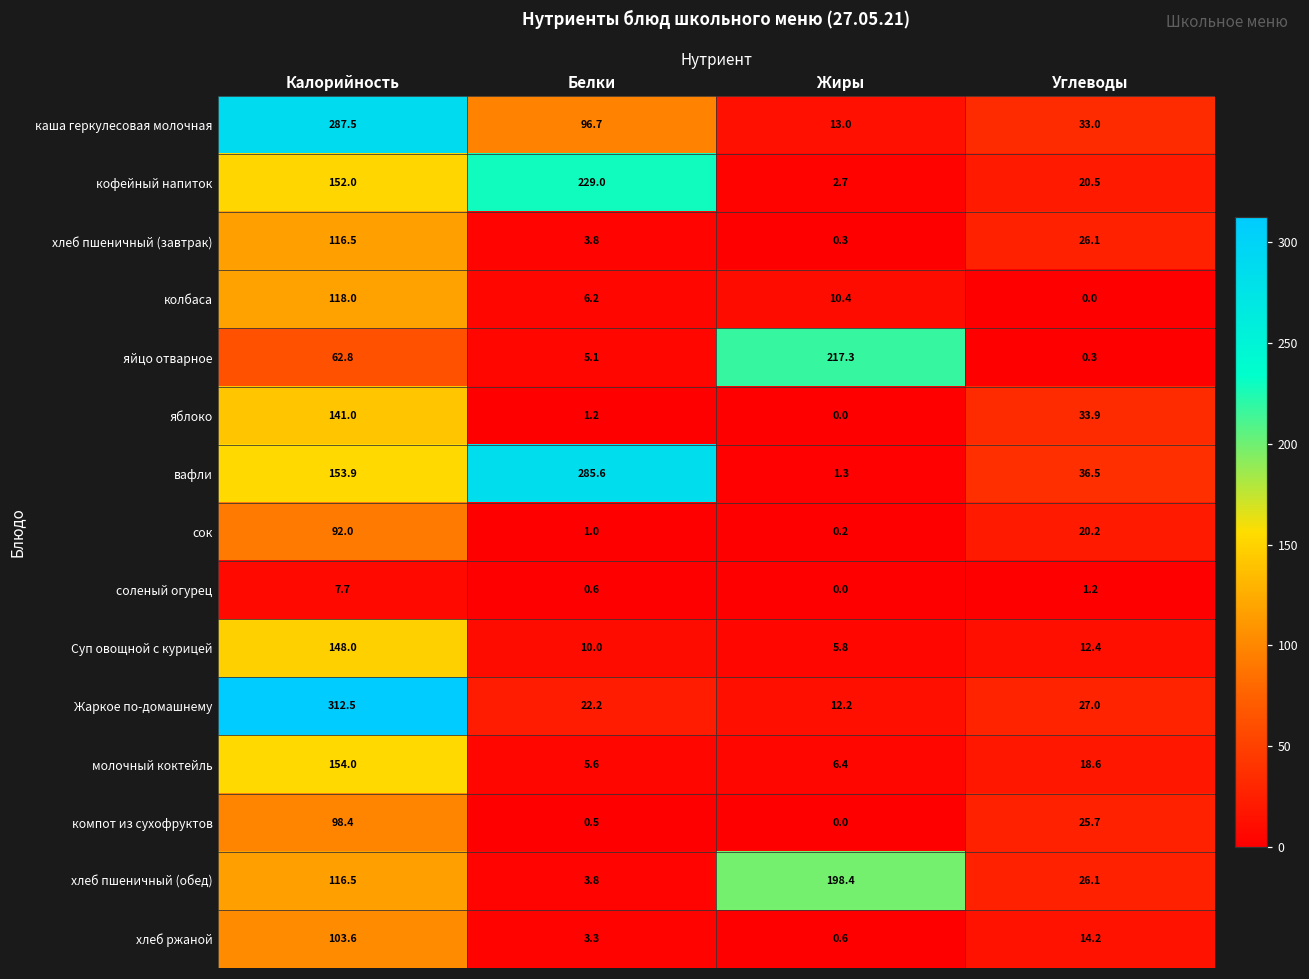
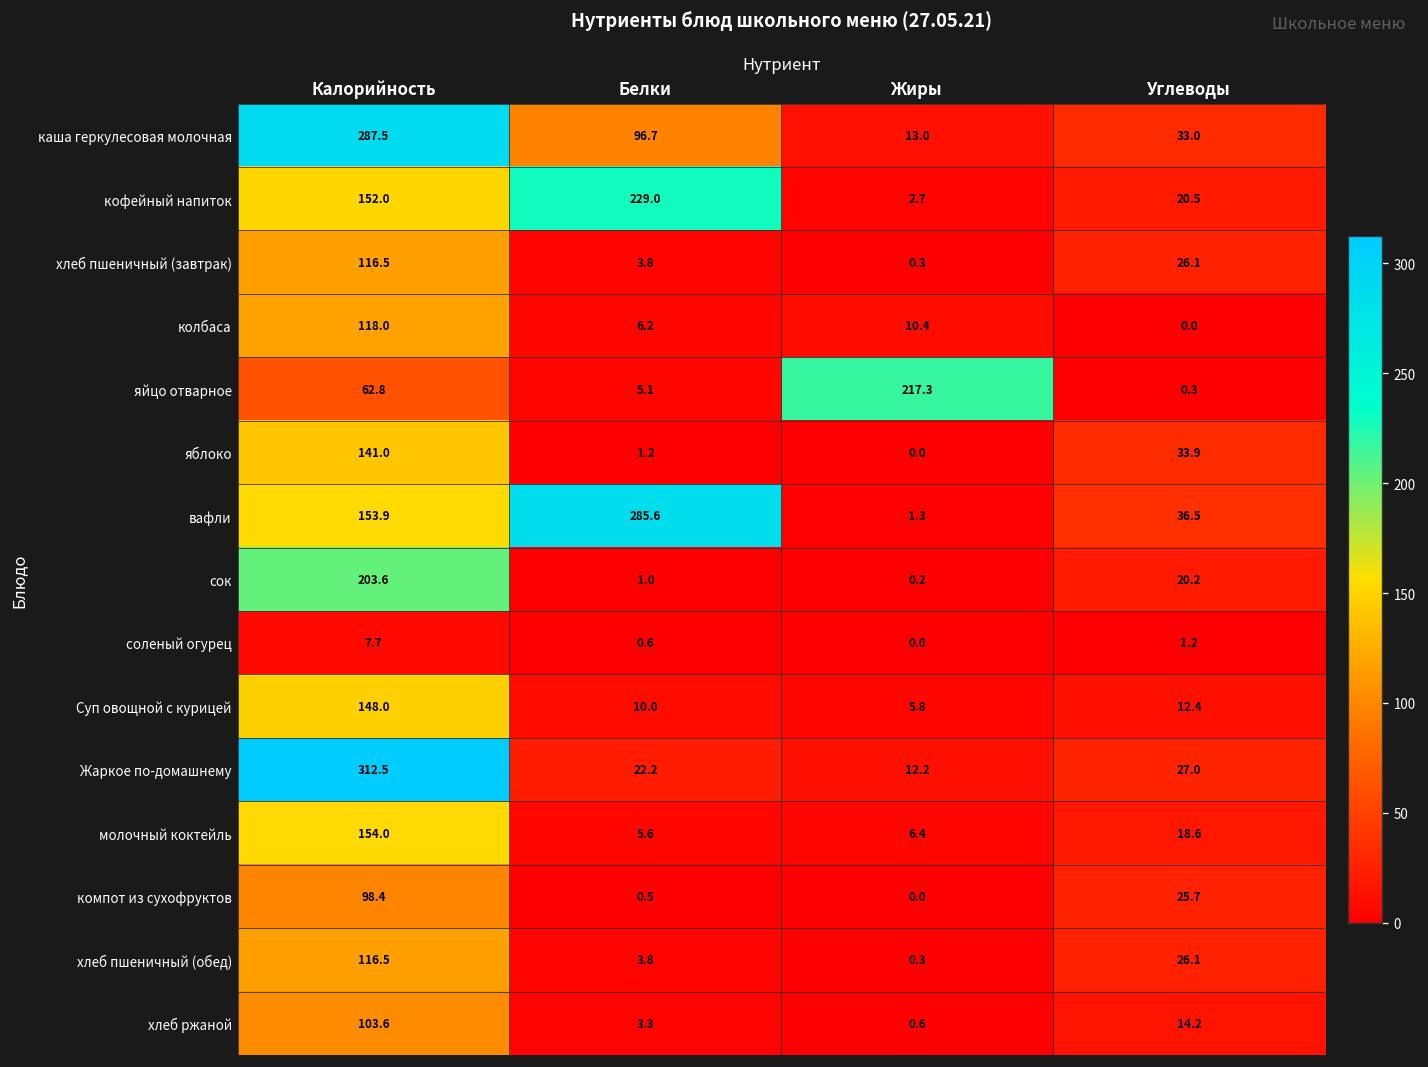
  {
    "каша геркулесовая молочная": {
      "Калорийность": 287.5,
      "Белки": 96.7,
      "Жиры": 13.0,
      "Углеводы": 33.0
    },
    "кофейный напиток": {
      "Калорийность": 152.0,
      "Белки": 229.0,
      "Жиры": 2.7,
      "Углеводы": 20.5
    },
    "хлеб пшеничный (завтрак)": {
      "Калорийность": 116.5,
      "Белки": 3.8,
      "Жиры": 0.3,
      "Углеводы": 26.1
    },
    "колбаса": {
      "Калорийность": 118.0,
      "Белки": 6.2,
      "Жиры": 10.4,
      "Углеводы": 0.0
    },
    "яйцо отварное": {
      "Калорийность": 62.8,
      "Белки": 5.1,
      "Жиры": 217.3,
      "Углеводы": 0.3
    },
    "яблоко": {
      "Калорийность": 141.0,
      "Белки": 1.2,
      "Жиры": 0.0,
      "Углеводы": 33.9
    },
    "вафли": {
      "Калорийность": 153.9,
      "Белки": 285.6,
      "Жиры": 1.3,
      "Углеводы": 36.5
    },
    "сок": {
-     "Калорийность": 92.0,
+     "Калорийность": 203.6,
      "Белки": 1.0,
      "Жиры": 0.2,
      "Углеводы": 20.2
    },
    "соленый огурец": {
      "Калорийность": 7.7,
      "Белки": 0.6,
      "Жиры": 0.0,
      "Углеводы": 1.2
    },
    "Суп овощной с курицей": {
      "Калорийность": 148.0,
      "Белки": 10.0,
      "Жиры": 5.8,
      "Углеводы": 12.4
    },
    "Жаркое по-домашнему": {
      "Калорийность": 312.5,
      "Белки": 22.2,
      "Жиры": 12.2,
      "Углеводы": 27.0
    },
    "молочный коктейль": {
      "Калорийность": 154.0,
      "Белки": 5.6,
      "Жиры": 6.4,
      "Углеводы": 18.6
    },
    "компот из сухофруктов": {
      "Калорийность": 98.4,
      "Белки": 0.5,
      "Жиры": 0.0,
      "Углеводы": 25.7
    },
    "хлеб пшеничный (обед)": {
      "Калорийность": 116.5,
      "Белки": 3.8,
-     "Жиры": 198.4,
+     "Жиры": 0.3,
      "Углеводы": 26.1
    },
    "хлеб ржаной": {
      "Калорийность": 103.6,
      "Белки": 3.3,
      "Жиры": 0.6,
      "Углеводы": 14.2
    }
  }
